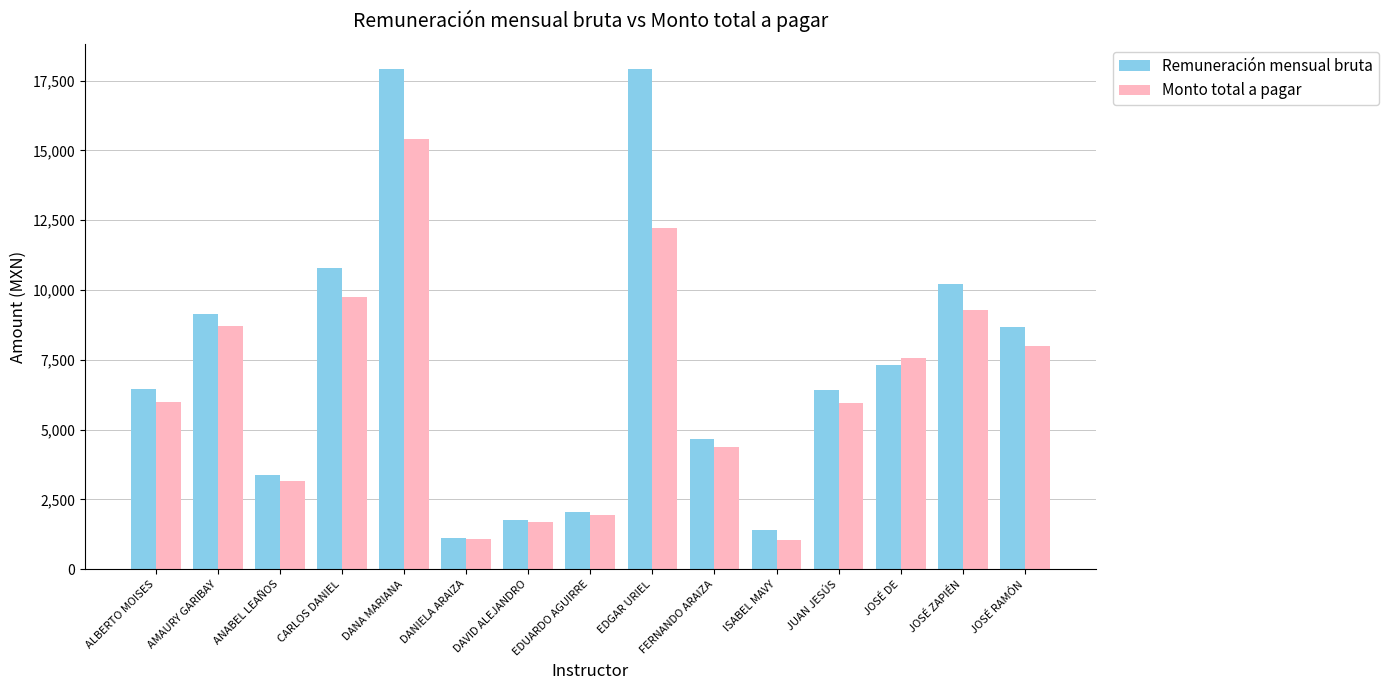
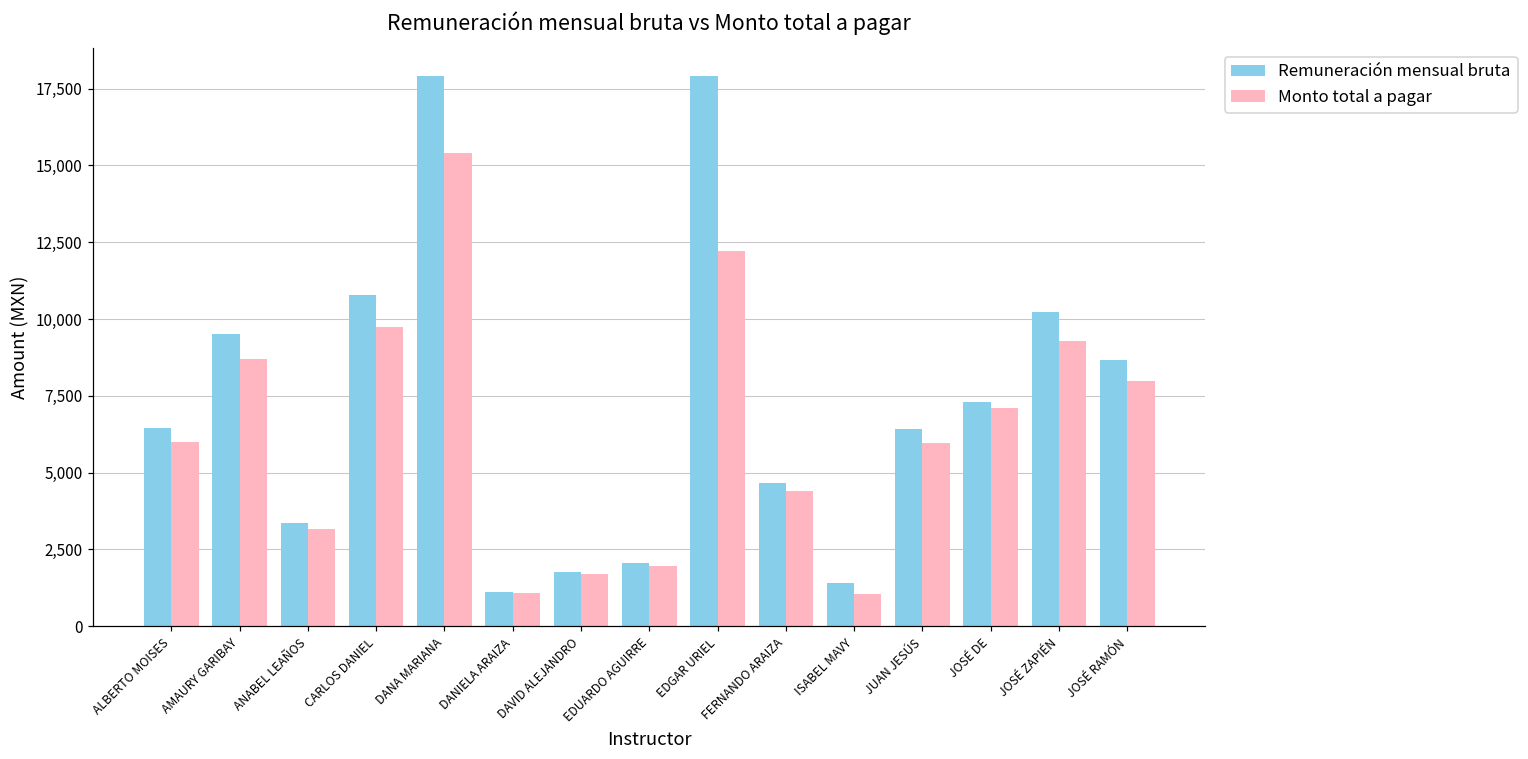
  {
    "Remuneración mensual bruta": {
      "ALBERTO MOISES": "6,400",
-     "AMAURY GARIBAY": "9,200",
+     "AMAURY GARIBAY": "9,500",
      "ANABEL LEAÑOS": "3,400",
      "CARLOS DANIEL": "10,800",
      "DANA MARIANA": "17,900",
      "DANIELA ARAIZA": "1,100",
      "DAVID ALEJANDRO": "1,800",
      "EDUARDO AGUIRRE": "2,100",
      "EDGAR URIEL": "17,900",
      "FERNANDO ARAIZA": "4,700",
      "ISABEL MAVY": "1,400",
      "JUAN JESÚS": "6,400",
      "JOSÉ DE": "7,300",
      "JOSÉ ZAPIÉN": "10,200",
      "JOSÉ RAMÓN": "8,700"
    },
    "Monto total a pagar": {
      "ALBERTO MOISES": "6,000",
      "AMAURY GARIBAY": "8,700",
      "ANABEL LEAÑOS": "3,200",
      "CARLOS DANIEL": "9,800",
      "DANA MARIANA": "15,400",
      "DANIELA ARAIZA": "1,100",
      "DAVID ALEJANDRO": "1,700",
      "EDUARDO AGUIRRE": "1,900",
      "EDGAR URIEL": "12,200",
      "FERNANDO ARAIZA": "4,400",
      "ISABEL MAVY": "1,000",
      "JUAN JESÚS": "6,000",
-     "JOSÉ DE": "7,600",
+     "JOSÉ DE": "7,100",
      "JOSÉ ZAPIÉN": "9,300",
      "JOSÉ RAMÓN": "8,000"
    }
  }
